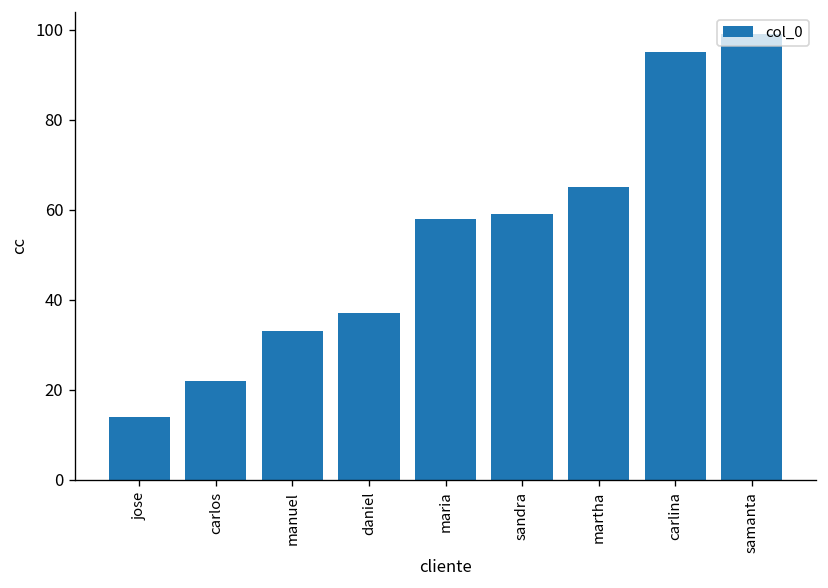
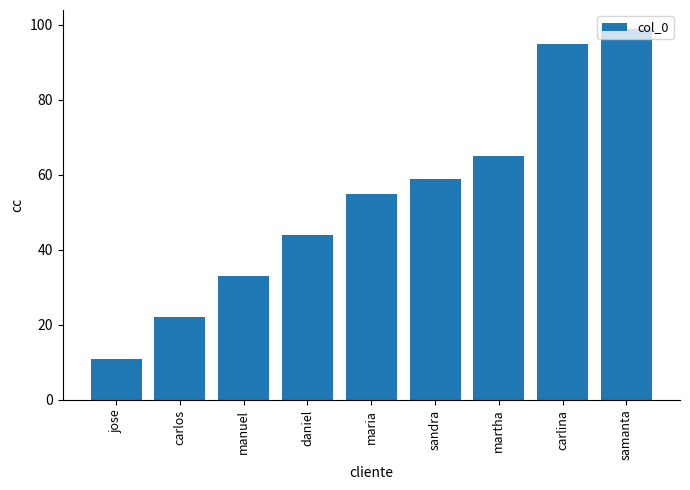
  {
-   "jose": 14,
+   "jose": 11,
    "carlos": 22,
    "manuel": 33,
-   "daniel": 37,
-   "maria": 58,
+   "daniel": 44,
+   "maria": 55,
    "sandra": 59,
    "martha": 65,
    "carlina": 95
  }
